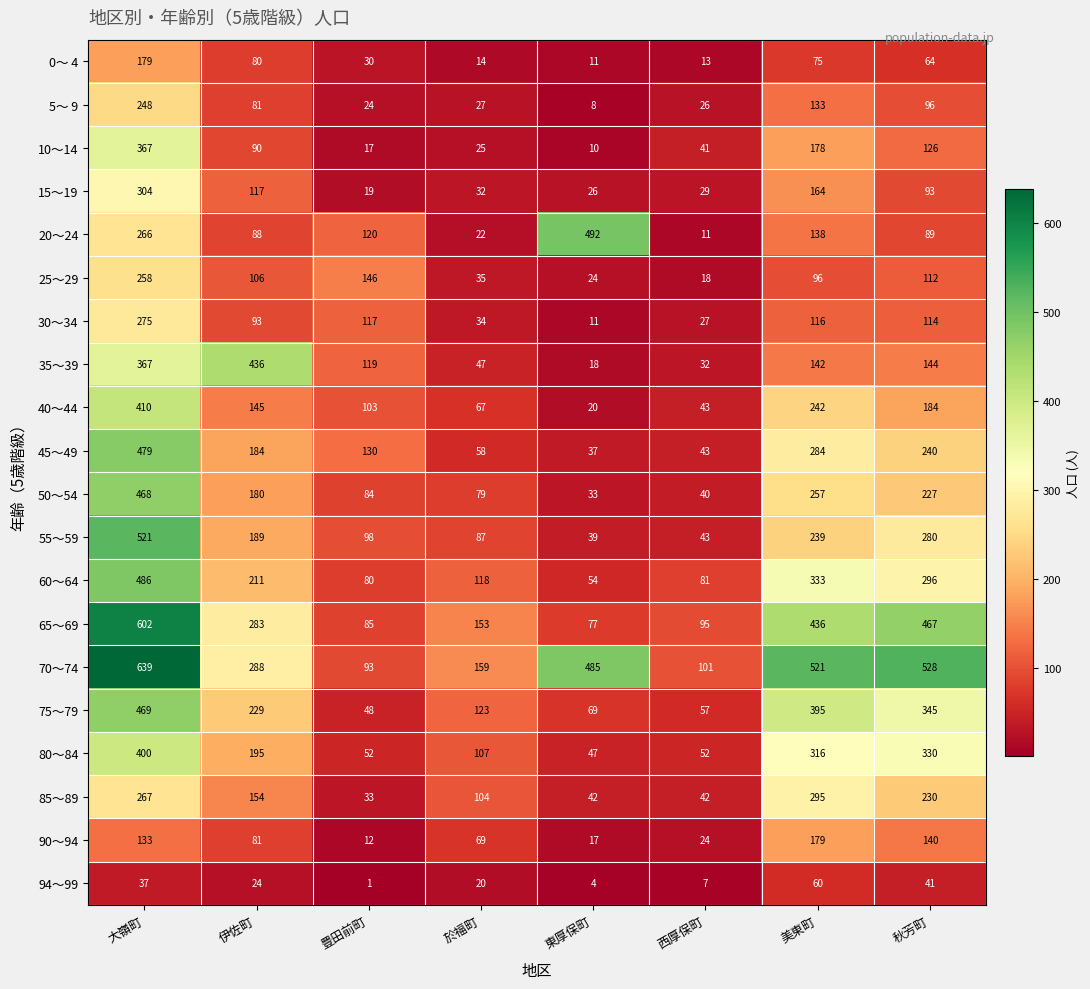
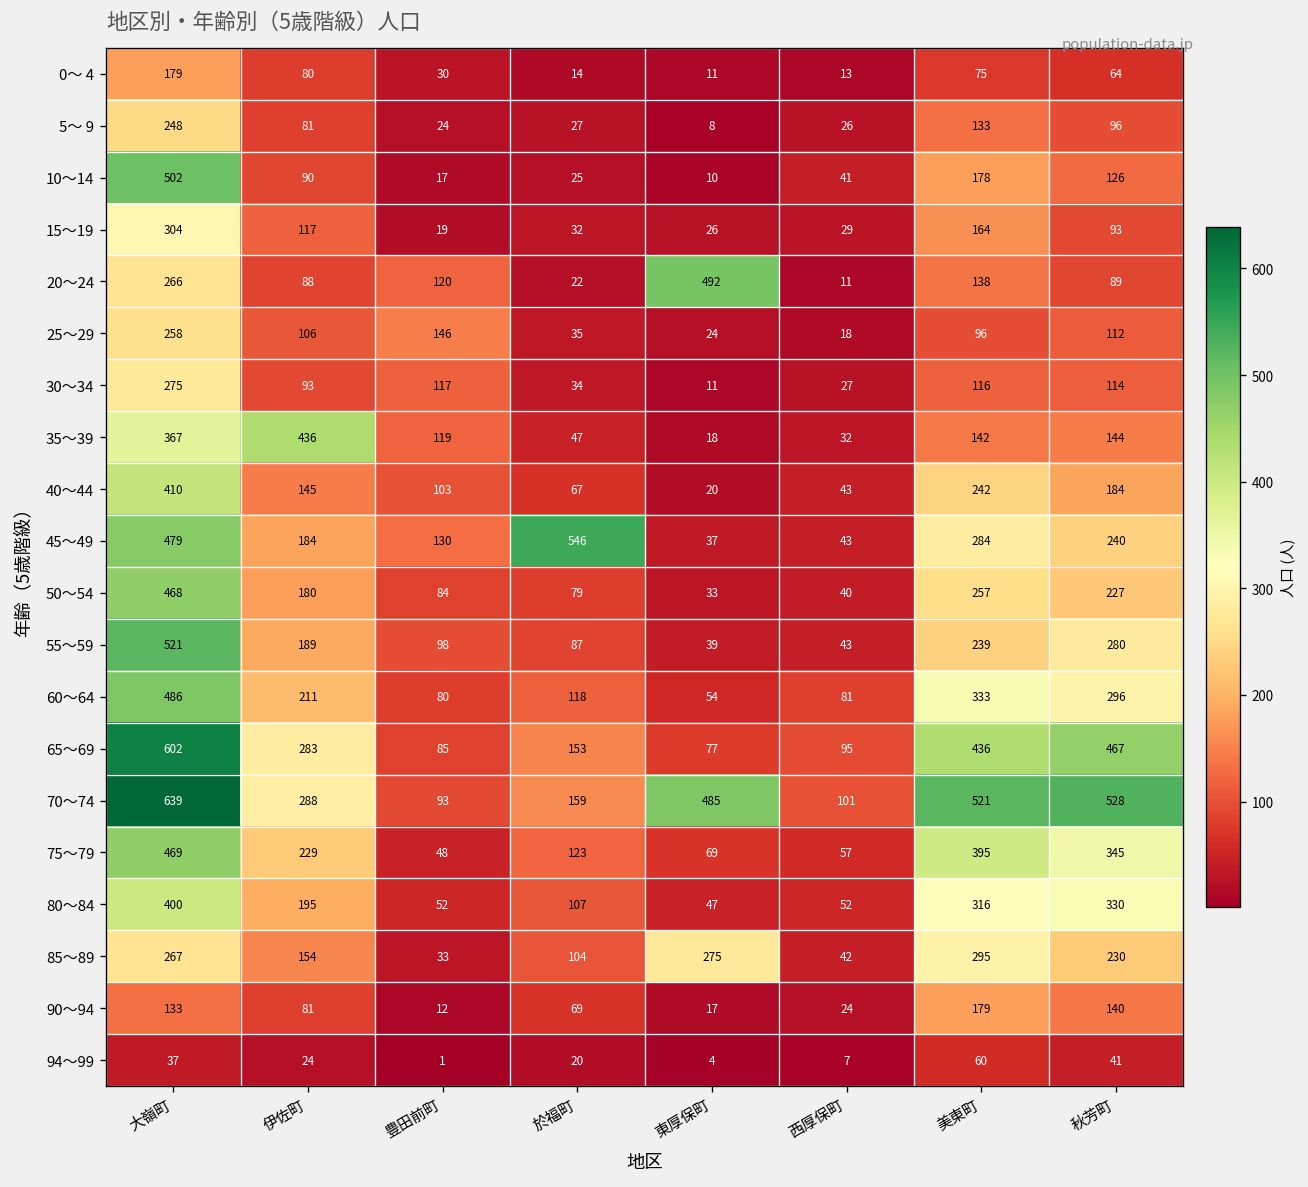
  {
    "0～ 4": {
      "大嶺町": 179,
      "伊佐町": 80,
      "豊田前町": 30,
      "於福町": 14,
      "東厚保町": 11,
      "西厚保町": 13,
      "美東町": 75,
      "秋芳町": 64
    },
    "5～ 9": {
      "大嶺町": 248,
      "伊佐町": 81,
      "豊田前町": 24,
      "於福町": 27,
      "東厚保町": 8,
      "西厚保町": 26,
      "美東町": 133,
      "秋芳町": 96
    },
    "10～14": {
-     "大嶺町": 367,
+     "大嶺町": 502,
      "伊佐町": 90,
      "豊田前町": 17,
      "於福町": 25,
      "東厚保町": 10,
      "西厚保町": 41,
      "美東町": 178,
      "秋芳町": 126
    },
    "15～19": {
      "大嶺町": 304,
      "伊佐町": 117,
      "豊田前町": 19,
      "於福町": 32,
      "東厚保町": 26,
      "西厚保町": 29,
      "美東町": 164,
      "秋芳町": 93
    },
    "20～24": {
      "大嶺町": 266,
      "伊佐町": 88,
      "豊田前町": 120,
      "於福町": 22,
      "東厚保町": 492,
      "西厚保町": 11,
      "美東町": 138,
      "秋芳町": 89
    },
    "25～29": {
      "大嶺町": 258,
      "伊佐町": 106,
      "豊田前町": 146,
      "於福町": 35,
      "東厚保町": 24,
      "西厚保町": 18,
      "美東町": 96,
      "秋芳町": 112
    },
    "30～34": {
      "大嶺町": 275,
      "伊佐町": 93,
      "豊田前町": 117,
      "於福町": 34,
      "東厚保町": 11,
      "西厚保町": 27,
      "美東町": 116,
      "秋芳町": 114
    },
    "35～39": {
      "大嶺町": 367,
      "伊佐町": 436,
      "豊田前町": 119,
      "於福町": 47,
      "東厚保町": 18,
      "西厚保町": 32,
      "美東町": 142,
      "秋芳町": 144
    },
    "40～44": {
      "大嶺町": 410,
      "伊佐町": 145,
      "豊田前町": 103,
      "於福町": 67,
      "東厚保町": 20,
      "西厚保町": 43,
      "美東町": 242,
      "秋芳町": 184
    },
    "45～49": {
      "大嶺町": 479,
      "伊佐町": 184,
      "豊田前町": 130,
-     "於福町": 58,
+     "於福町": 546,
      "東厚保町": 37,
      "西厚保町": 43,
      "美東町": 284,
      "秋芳町": 240
    },
    "50～54": {
      "大嶺町": 468,
      "伊佐町": 180,
      "豊田前町": 84,
      "於福町": 79,
      "東厚保町": 33,
      "西厚保町": 40,
      "美東町": 257,
      "秋芳町": 227
    },
    "55～59": {
      "大嶺町": 521,
      "伊佐町": 189,
      "豊田前町": 98,
      "於福町": 87,
      "東厚保町": 39,
      "西厚保町": 43,
      "美東町": 239,
      "秋芳町": 280
    },
    "60～64": {
      "大嶺町": 486,
      "伊佐町": 211,
      "豊田前町": 80,
      "於福町": 118,
      "東厚保町": 54,
      "西厚保町": 81,
      "美東町": 333,
      "秋芳町": 296
    },
    "65～69": {
      "大嶺町": 602,
      "伊佐町": 283,
      "豊田前町": 85,
      "於福町": 153,
      "東厚保町": 77,
      "西厚保町": 95,
      "美東町": 436,
      "秋芳町": 467
    },
    "70～74": {
      "大嶺町": 639,
      "伊佐町": 288,
      "豊田前町": 93,
      "於福町": 159,
      "東厚保町": 485,
      "西厚保町": 101,
      "美東町": 521,
      "秋芳町": 528
    },
    "75～79": {
      "大嶺町": 469,
      "伊佐町": 229,
      "豊田前町": 48,
      "於福町": 123,
      "東厚保町": 69,
      "西厚保町": 57,
      "美東町": 395,
      "秋芳町": 345
    },
    "80～84": {
      "大嶺町": 400,
      "伊佐町": 195,
      "豊田前町": 52,
      "於福町": 107,
      "東厚保町": 47,
      "西厚保町": 52,
      "美東町": 316,
      "秋芳町": 330
    },
    "85～89": {
      "大嶺町": 267,
      "伊佐町": 154,
      "豊田前町": 33,
      "於福町": 104,
-     "東厚保町": 42,
+     "東厚保町": 275,
      "西厚保町": 42,
      "美東町": 295,
      "秋芳町": 230
    },
    "90～94": {
      "大嶺町": 133,
      "伊佐町": 81,
      "豊田前町": 12,
      "於福町": 69,
      "東厚保町": 17,
      "西厚保町": 24,
      "美東町": 179,
      "秋芳町": 140
    },
    "94～99": {
      "大嶺町": 37,
      "伊佐町": 24,
      "豊田前町": 1,
      "於福町": 20,
      "東厚保町": 4,
      "西厚保町": 7,
      "美東町": 60,
      "秋芳町": 41
    }
  }
